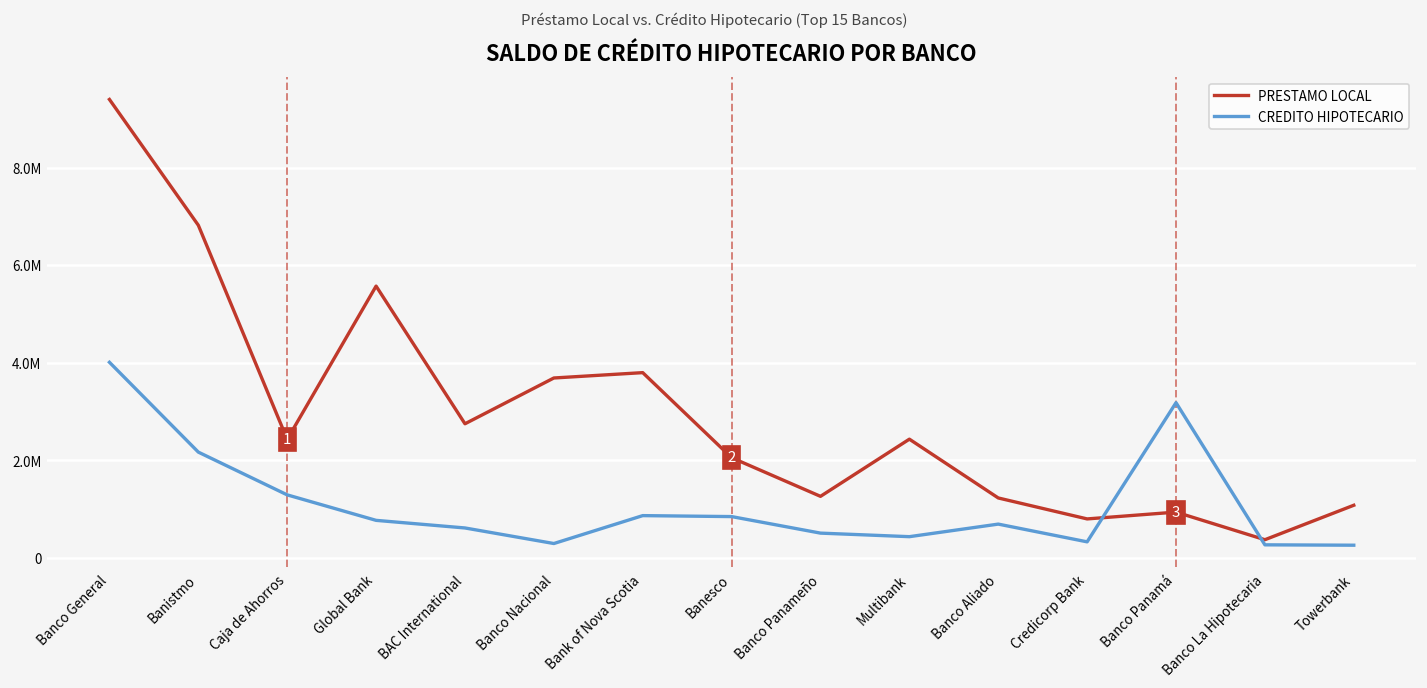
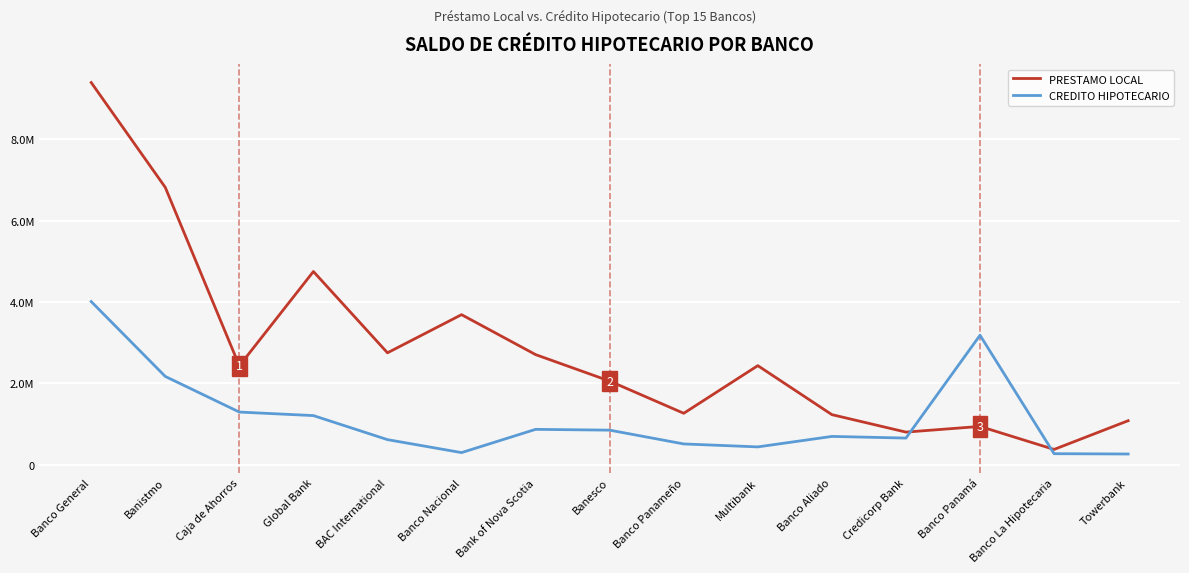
  {
    "PRESTAMO LOCAL": {
      "Banco General": 9400000,
      "Banistmo": 6800000,
-     "Global Bank": 5600000,
+     "Global Bank": 4700000,
      "BAC International": 2800000,
      "Banco Nacional": 3700000,
-     "Bank of Nova Scotia": 3800000,
+     "Bank of Nova Scotia": 2700000,
      "Banco Panameño": 1300000,
      "Multibank": 2400000,
      "Banco Aliado": 1200000,
      "Credicorp Bank": 800000,
      "Banco La Hipotecaria": 400000,
      "Towerbank": 1100000
    },
    "CREDITO HIPOTECARIO": {
      "Banco General": 4000000,
      "Banistmo": 2200000,
      "Caja de Ahorros": 1300000,
-     "Global Bank": 800000,
+     "Global Bank": 1200000,
      "BAC International": 600000,
      "Banco Nacional": 300000,
      "Bank of Nova Scotia": 900000,
      "Banesco": 800000,
      "Banco Panameño": 500000,
      "Multibank": 400000,
      "Banco Aliado": 700000,
-     "Credicorp Bank": 300000,
+     "Credicorp Bank": 700000,
      "Banco Panamá": 3200000,
      "Banco La Hipotecaria": 300000,
      "Towerbank": 300000
    }
  }
